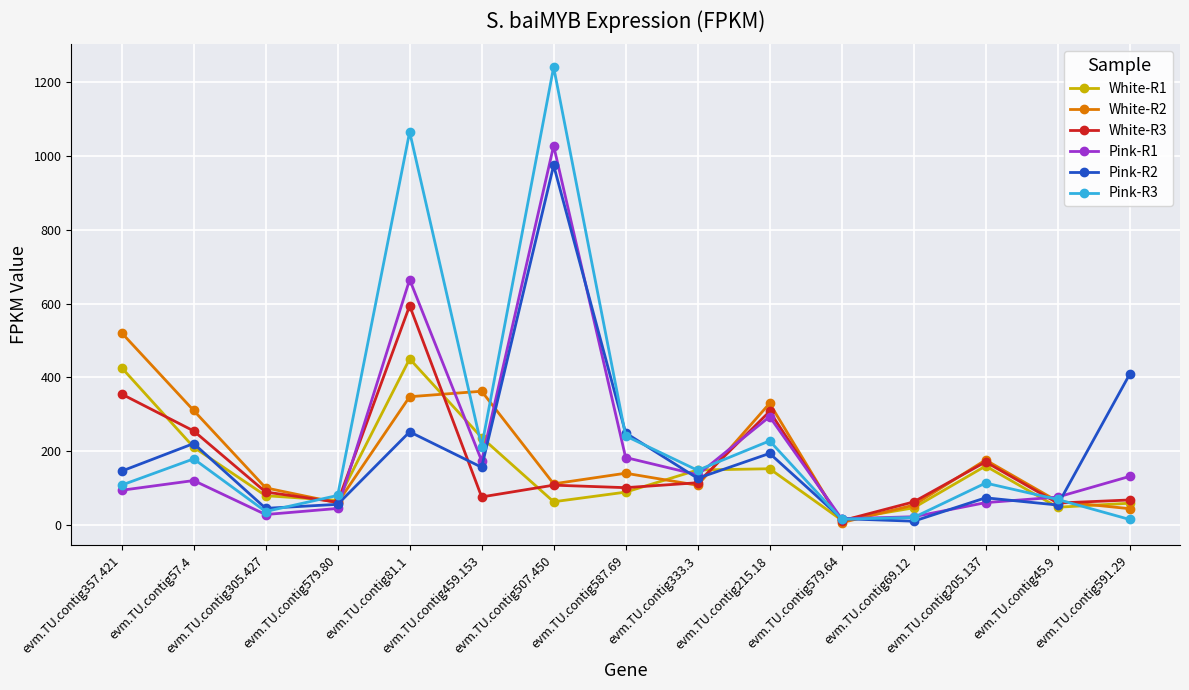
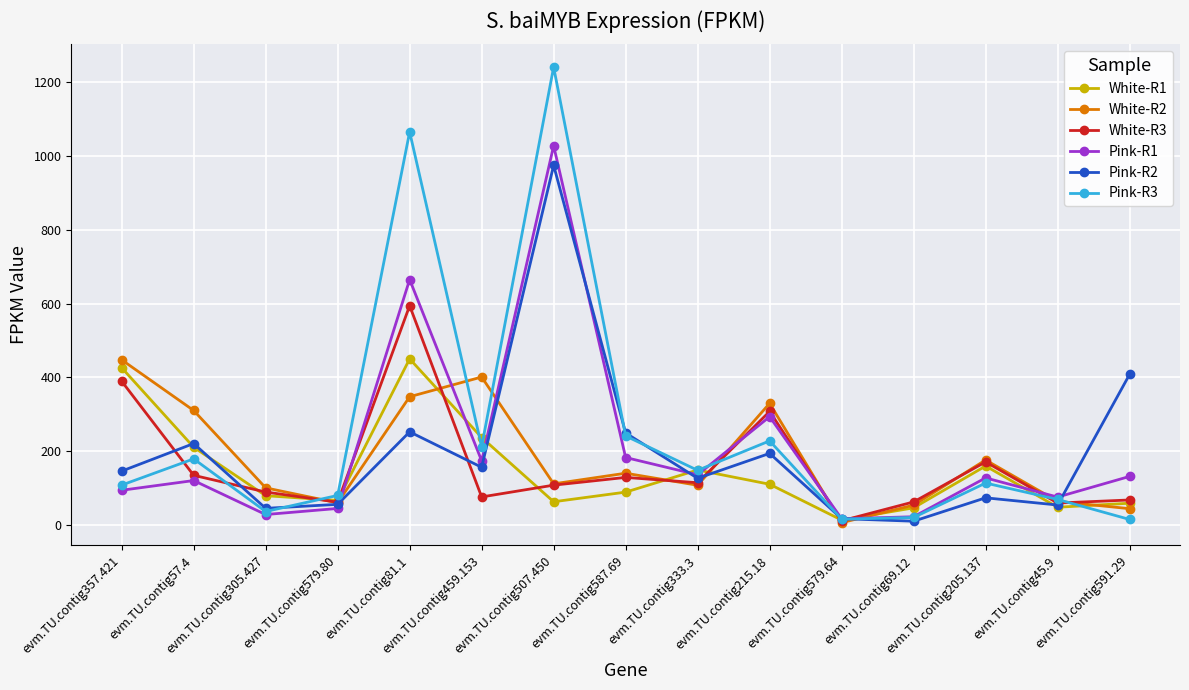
  {
    "White-R1": {
      "evm.TU.contig357.421": 430,
      "evm.TU.contig57.4": 210,
      "evm.TU.contig305.427": 80,
      "evm.TU.contig81.1": 450,
      "evm.TU.contig459.153": 240,
      "evm.TU.contig507.450": 60,
      "evm.TU.contig587.69": 90,
-     "evm.TU.contig215.18": 150,
+     "evm.TU.contig215.18": 110,
      "evm.TU.contig69.12": 50,
      "evm.TU.contig205.137": 160,
      "evm.TU.contig591.29": 60
    },
    "White-R2": {
-     "evm.TU.contig357.421": 520,
+     "evm.TU.contig357.421": 450,
      "evm.TU.contig57.4": 310,
      "evm.TU.contig305.427": 100,
      "evm.TU.contig81.1": 350,
-     "evm.TU.contig459.153": 360,
+     "evm.TU.contig459.153": 400,
      "evm.TU.contig587.69": 140,
      "evm.TU.contig333.3": 110,
      "evm.TU.contig215.18": 330,
      "evm.TU.contig69.12": 50,
      "evm.TU.contig591.29": 40
    },
    "White-R3": {
-     "evm.TU.contig357.421": 350,
-     "evm.TU.contig57.4": 250,
+     "evm.TU.contig357.421": 390,
+     "evm.TU.contig57.4": 130,
      "evm.TU.contig305.427": 90,
      "evm.TU.contig81.1": 590,
      "evm.TU.contig459.153": 80,
-     "evm.TU.contig587.69": 100,
+     "evm.TU.contig587.69": 130,
      "evm.TU.contig333.3": 110,
      "evm.TU.contig215.18": 310,
      "evm.TU.contig69.12": 60,
      "evm.TU.contig591.29": 70
    },
    "Pink-R1": {
      "evm.TU.contig357.421": 90,
      "evm.TU.contig57.4": 120,
      "evm.TU.contig305.427": 30,
      "evm.TU.contig579.80": 40,
      "evm.TU.contig81.1": 670,
      "evm.TU.contig459.153": 170,
      "evm.TU.contig507.450": 1030,
      "evm.TU.contig587.69": 180,
      "evm.TU.contig333.3": 140,
      "evm.TU.contig215.18": 290,
-     "evm.TU.contig205.137": 60,
+     "evm.TU.contig205.137": 130,
      "evm.TU.contig591.29": 130
    },
    "Pink-R2": {
      "evm.TU.contig357.421": 150,
      "evm.TU.contig57.4": 220,
      "evm.TU.contig305.427": 40,
      "evm.TU.contig81.1": 250,
      "evm.TU.contig459.153": 160,
      "evm.TU.contig507.450": 970,
      "evm.TU.contig587.69": 250,
      "evm.TU.contig333.3": 130,
      "evm.TU.contig215.18": 190,
      "evm.TU.contig69.12": 10,
      "evm.TU.contig205.137": 70,
      "evm.TU.contig591.29": 410
    },
    "Pink-R3": {
      "evm.TU.contig357.421": 110,
      "evm.TU.contig57.4": 180,
      "evm.TU.contig305.427": 40,
      "evm.TU.contig579.80": 80,
      "evm.TU.contig81.1": 1070,
      "evm.TU.contig459.153": 210,
      "evm.TU.contig507.450": 1240,
      "evm.TU.contig587.69": 240,
      "evm.TU.contig215.18": 230,
      "evm.TU.contig205.137": 110,
      "evm.TU.contig591.29": 10
    }
  }
